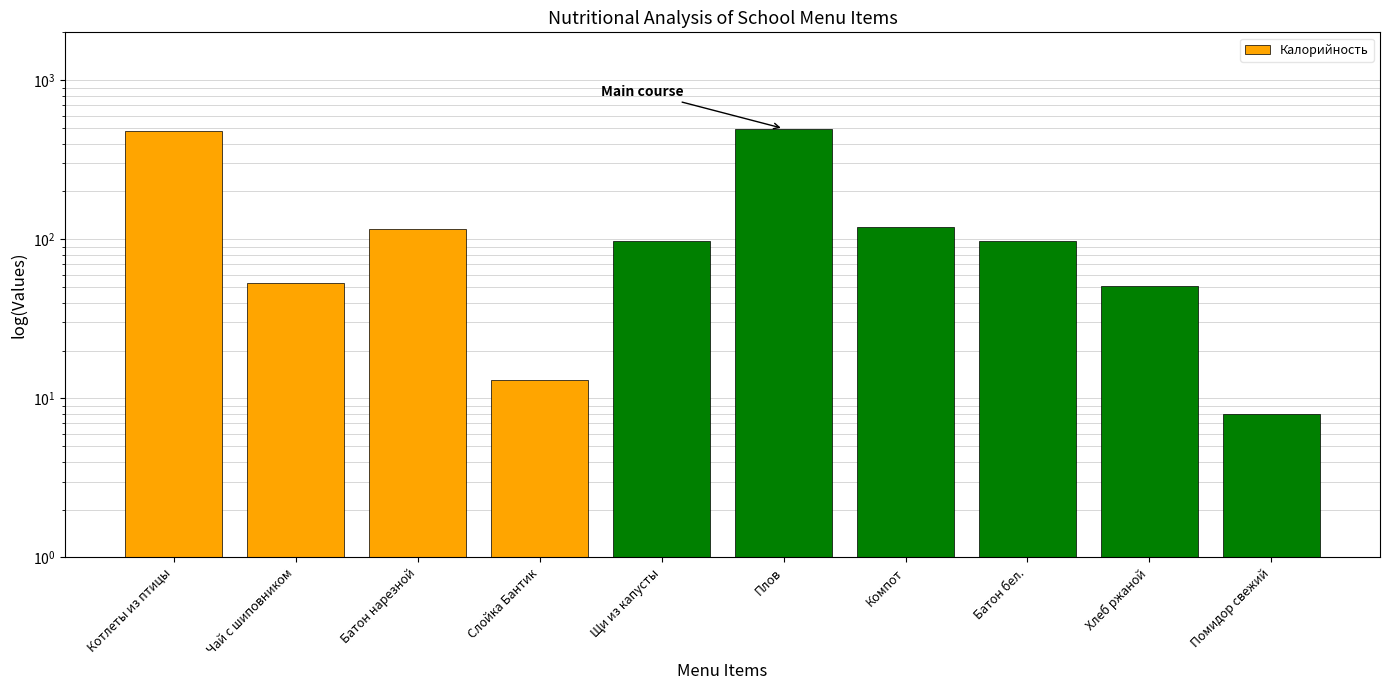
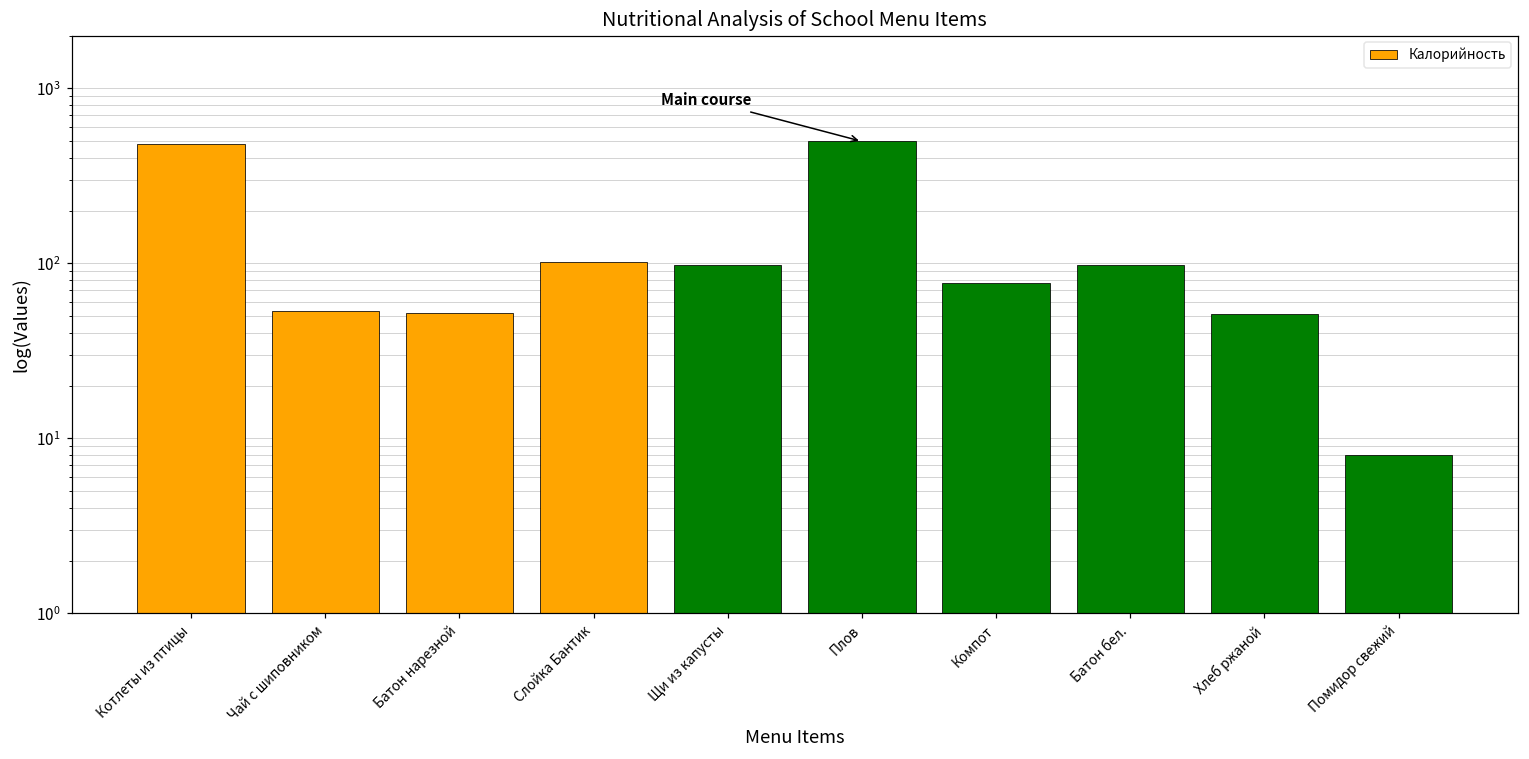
  {
    "Котлеты из птицы": 480,
    "Чай с шиповником": 53,
-   "Батон нарезной": 120,
-   "Слойка Бантик": 13,
+   "Батон нарезной": 52,
+   "Слойка Бантик": 100,
    "Щи из капусты": 100,
    "Плов": 500,
-   "Компот": 120,
+   "Компот": 80,
    "Батон бел.": 100,
    "Хлеб ржаной": 51,
    "Помидор свежий": 8
  }
